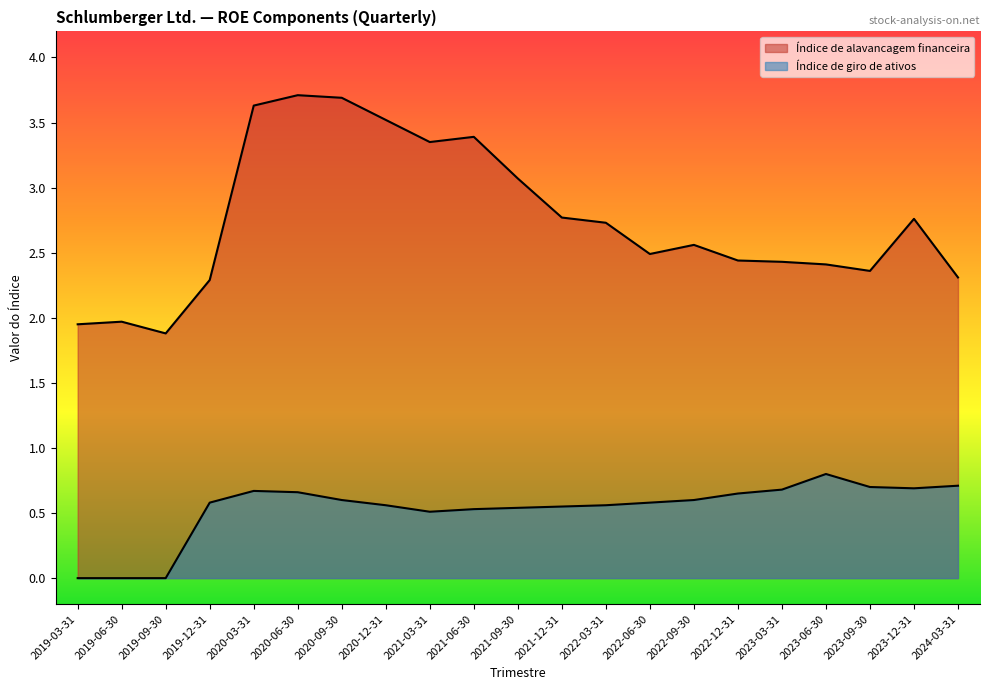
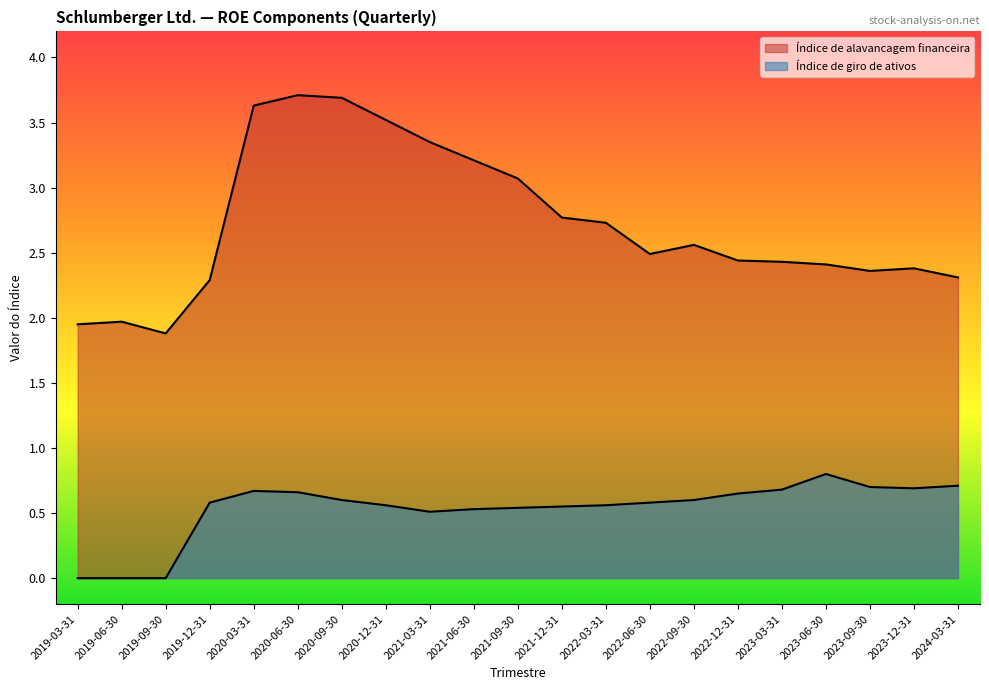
  {
    "Índice de alavancagem financeira": {
      "2019-03-31": 1.95,
      "2019-06-30": 1.97,
      "2019-09-30": 1.88,
      "2019-12-31": 2.29,
      "2020-03-31": 3.63,
      "2020-06-30": 3.71,
      "2020-09-30": 3.69,
      "2020-12-31": 3.52,
      "2021-03-31": 3.35,
-     "2021-06-30": 3.39,
+     "2021-06-30": 3.21,
      "2021-09-30": 3.07,
      "2021-12-31": 2.77,
      "2022-03-31": 2.73,
      "2022-06-30": 2.49,
      "2022-09-30": 2.56,
      "2022-12-31": 2.44,
      "2023-03-31": 2.43,
      "2023-06-30": 2.41,
      "2023-09-30": 2.36,
-     "2023-12-31": 2.76,
+     "2023-12-31": 2.38,
      "2024-03-31": 2.31
    },
    "Índice de giro de ativos": {
      "2019-03-31": 0.00,
      "2019-06-30": 0.00,
      "2019-09-30": 0.00,
      "2019-12-31": 0.58,
      "2020-03-31": 0.67,
      "2020-06-30": 0.66,
      "2020-09-30": 0.60,
      "2020-12-31": 0.56,
      "2021-03-31": 0.51,
      "2021-06-30": 0.53,
      "2021-09-30": 0.54,
      "2021-12-31": 0.55,
      "2022-03-31": 0.56,
      "2022-06-30": 0.58,
      "2022-09-30": 0.60,
      "2022-12-31": 0.65,
      "2023-03-31": 0.68,
      "2023-06-30": 0.80,
      "2023-09-30": 0.70,
      "2023-12-31": 0.69,
      "2024-03-31": 0.71
    }
  }
